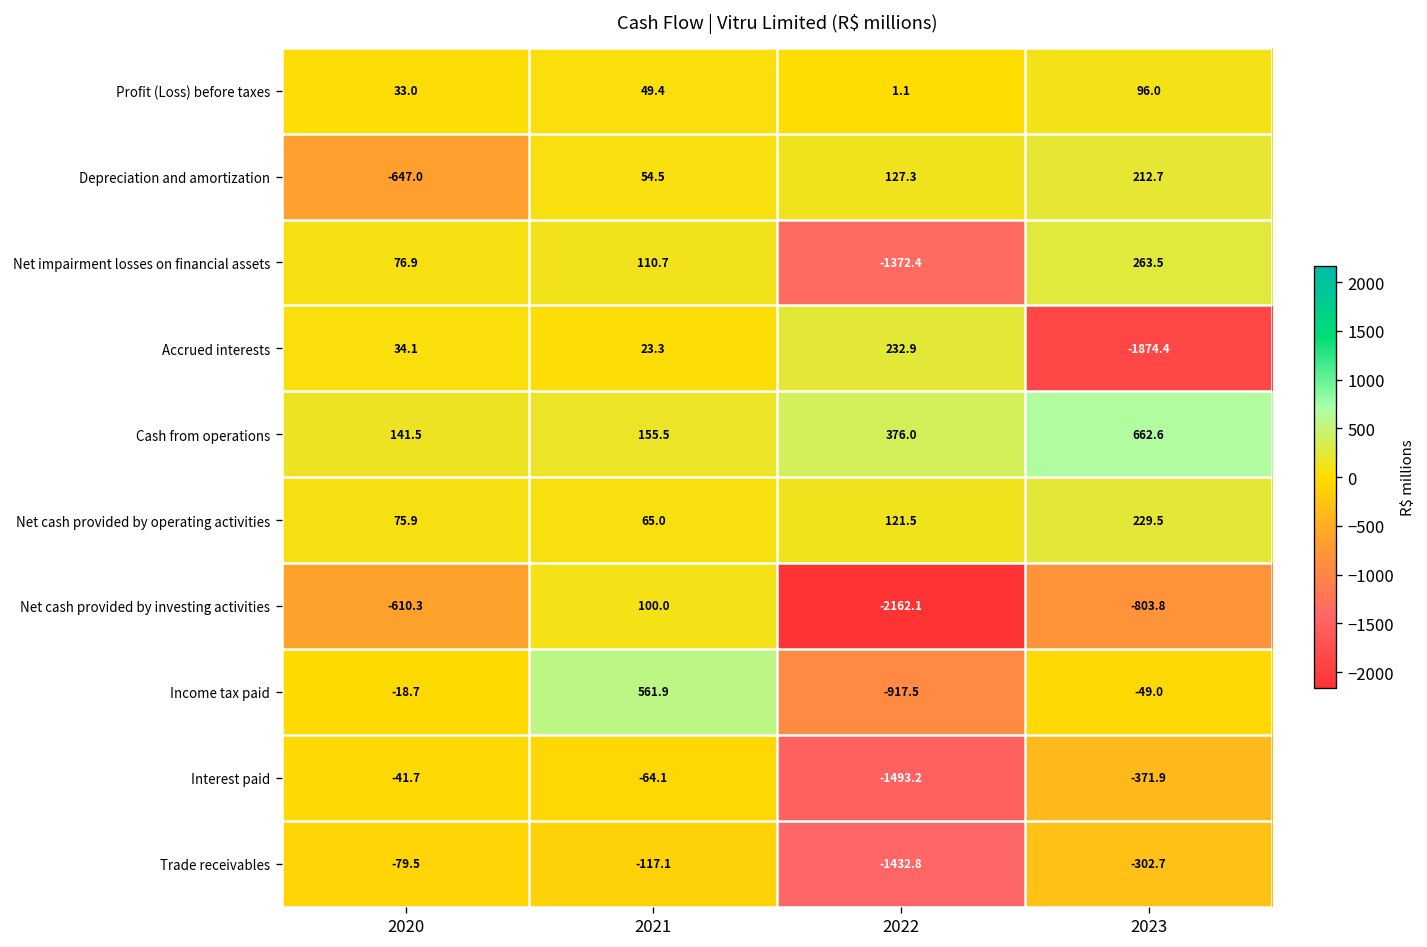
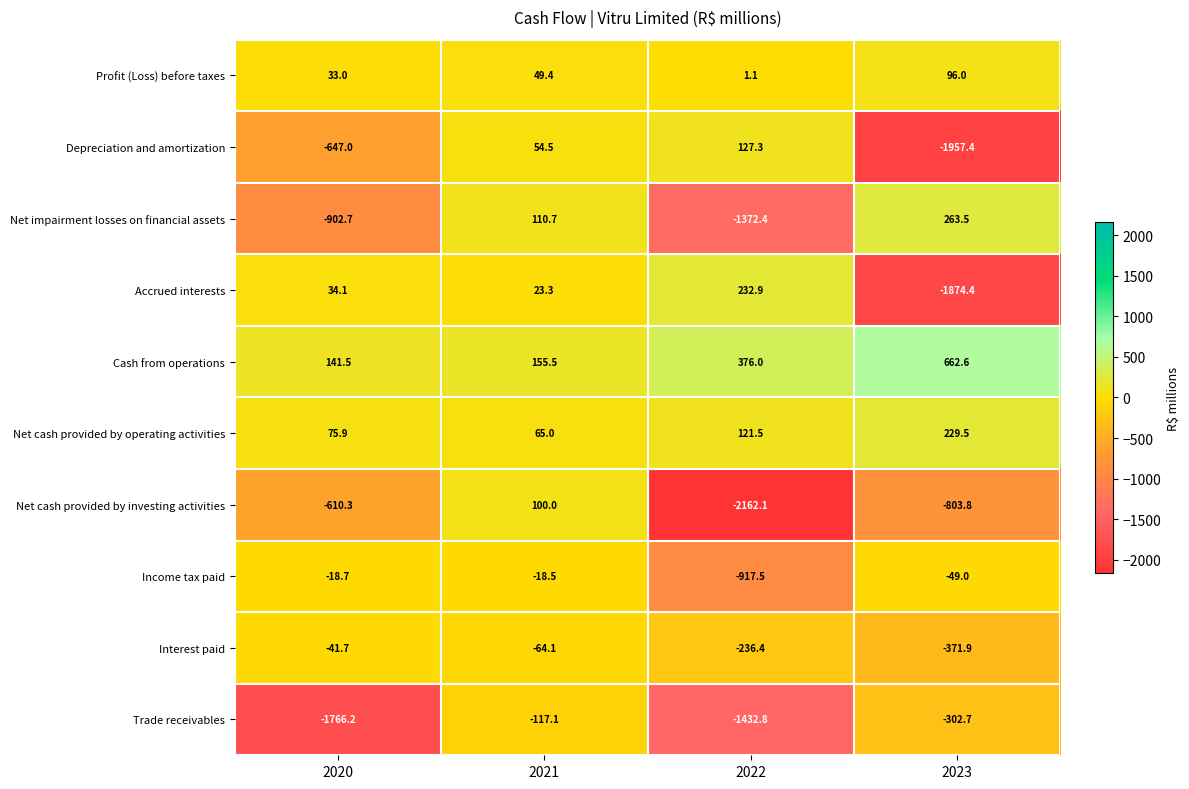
  {
    "Profit (Loss) before taxes": {
      "2020": 33.0,
      "2021": 49.4,
      "2022": 1.1,
      "2023": 96.0
    },
    "Depreciation and amortization": {
      "2020": -647.0,
      "2021": 54.5,
      "2022": 127.3,
-     "2023": 212.7
+     "2023": -1957.4
    },
    "Net impairment losses on financial assets": {
-     "2020": 76.9,
+     "2020": -902.7,
      "2021": 110.7,
      "2022": -1372.4,
      "2023": 263.5
    },
    "Accrued interests": {
      "2020": 34.1,
      "2021": 23.3,
      "2022": 232.9,
      "2023": -1874.4
    },
    "Cash from operations": {
      "2020": 141.5,
      "2021": 155.5,
      "2022": 376.0,
      "2023": 662.6
    },
    "Net cash provided by operating activities": {
      "2020": 75.9,
      "2021": 65.0,
      "2022": 121.5,
      "2023": 229.5
    },
    "Net cash provided by investing activities": {
      "2020": -610.3,
      "2021": 100.0,
      "2022": -2162.1,
      "2023": -803.8
    },
    "Income tax paid": {
      "2020": -18.7,
-     "2021": 561.9,
+     "2021": -18.5,
      "2022": -917.5,
      "2023": -49.0
    },
    "Interest paid": {
      "2020": -41.7,
      "2021": -64.1,
-     "2022": -1493.2,
+     "2022": -236.4,
      "2023": -371.9
    },
    "Trade receivables": {
-     "2020": -79.5,
+     "2020": -1766.2,
      "2021": -117.1,
      "2022": -1432.8,
      "2023": -302.7
    }
  }
